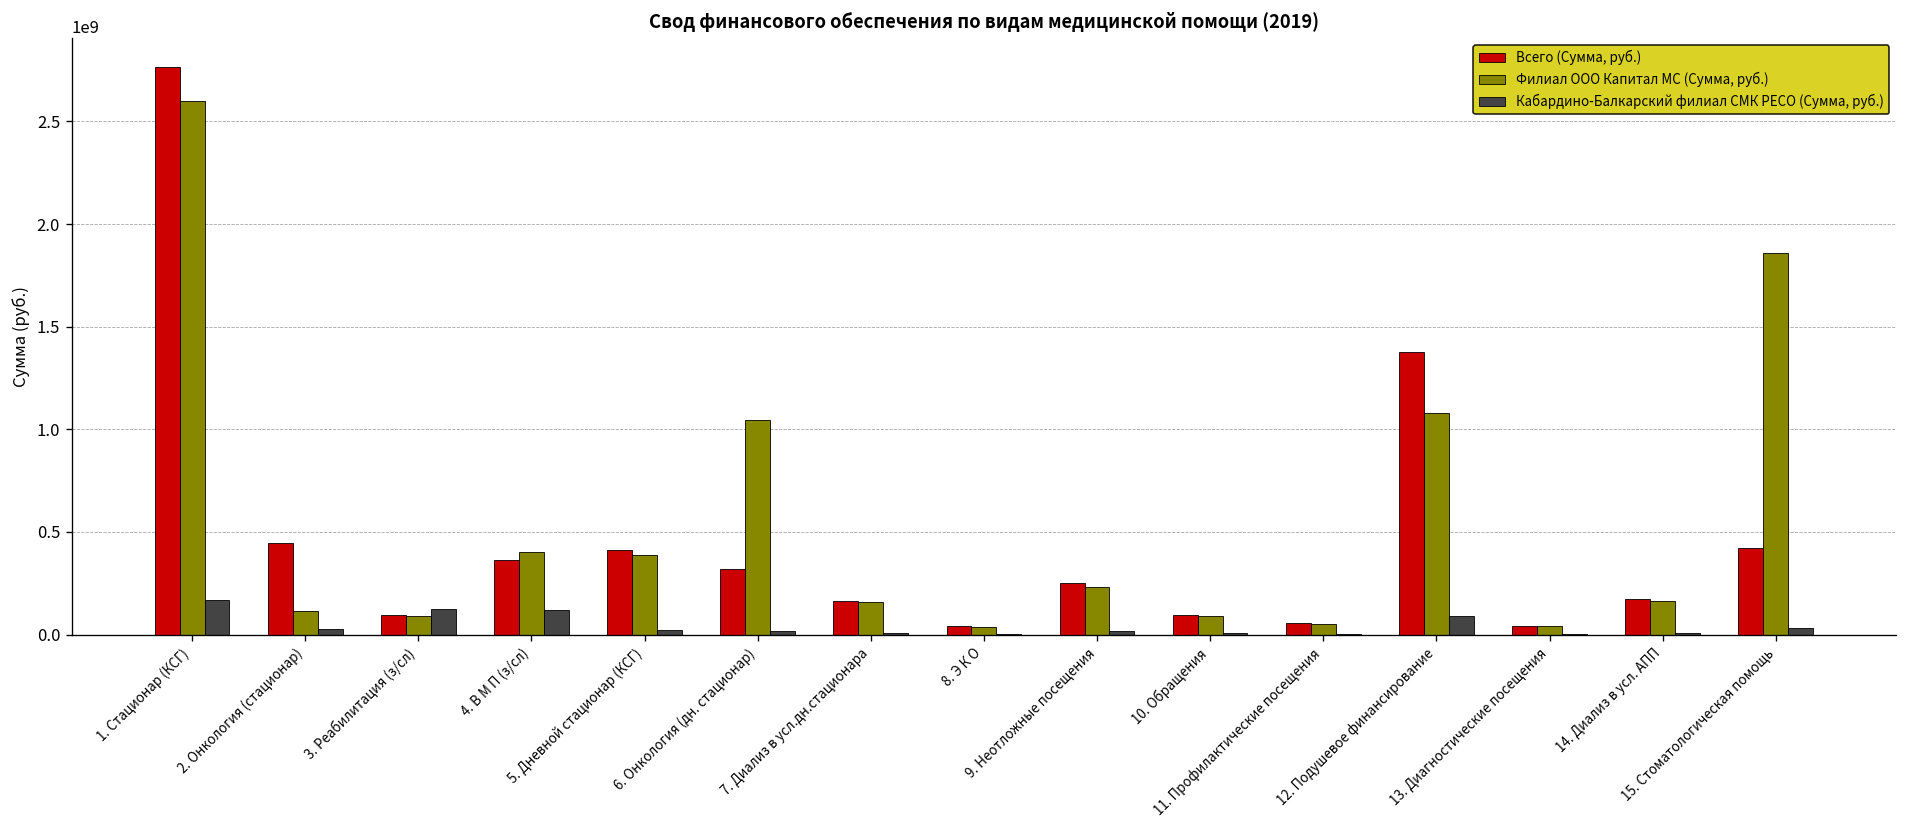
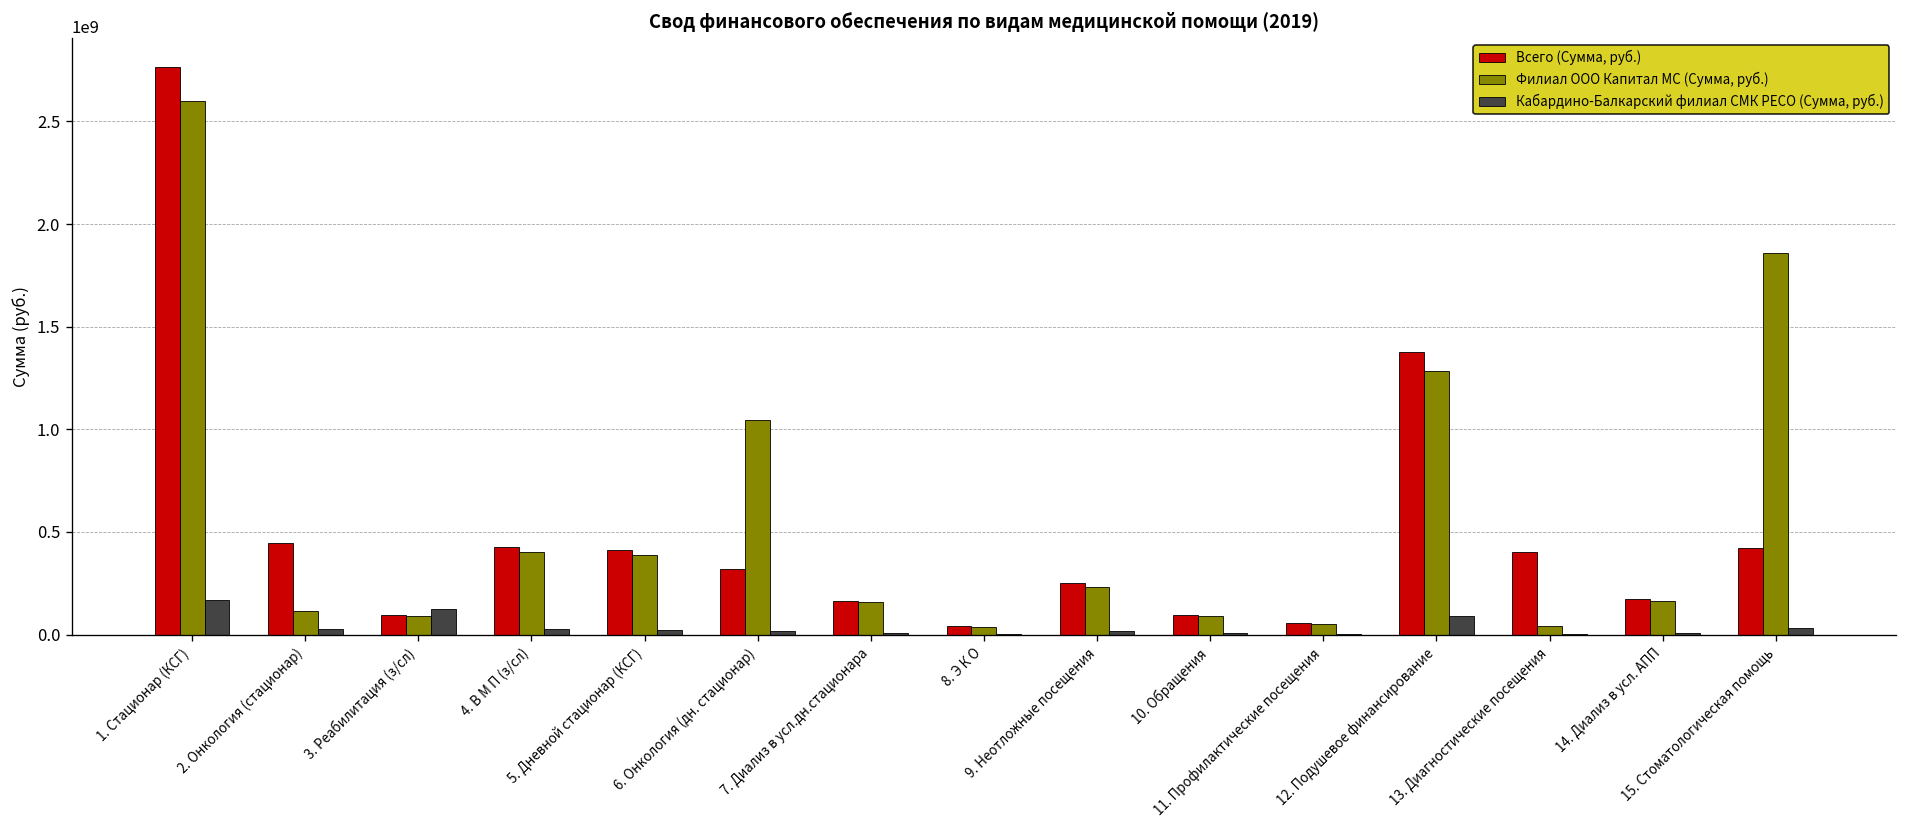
  {
    "Всего (Сумма, руб.)": {
      "1. Стационар (КСГ)": 2770000000,
      "2. Онкология (стационар)": 450000000,
      "3. Реабилитация (з/сл)": 100000000,
-     "4. В М П (з/сл)": 360000000,
+     "4. В М П (з/сл)": 430000000,
      "5. Дневной стационар (КСГ)": 410000000,
      "6. Онкология (дн. стационар)": 320000000,
      "7. Диализ в усл.дн.стационара": 160000000,
      "8. Э К О": 40000000,
      "9. Неотложные посещения": 250000000,
      "10. Обращения": 90000000,
      "11. Профилактические посещения": 60000000,
      "12. Подушевое финансирование": 1380000000,
-     "13. Диагностические посещения": 40000000,
+     "13. Диагностические посещения": 400000000,
      "14. Диализ в усл. АПП": 170000000,
      "15. Стоматологическая помощь": 420000000
    },
    "Филиал ООО Капитал МС (Сумма, руб.)": {
      "1. Стационар (КСГ)": 2600000000,
      "2. Онкология (стационар)": 110000000,
      "3. Реабилитация (з/сл)": 90000000,
      "4. В М П (з/сл)": 400000000,
      "5. Дневной стационар (КСГ)": 390000000,
      "6. Онкология (дн. стационар)": 1040000000,
      "7. Диализ в усл.дн.стационара": 160000000,
      "8. Э К О": 40000000,
      "9. Неотложные посещения": 230000000,
      "10. Обращения": 90000000,
      "11. Профилактические посещения": 50000000,
-     "12. Подушевое финансирование": 1080000000,
+     "12. Подушевое финансирование": 1290000000,
      "13. Диагностические посещения": 40000000,
      "14. Диализ в усл. АПП": 170000000,
      "15. Стоматологическая помощь": 1860000000
    },
    "Кабардино-Балкарский филиал СМК РЕСО (Сумма, руб.)": {
      "1. Стационар (КСГ)": 170000000,
      "2. Онкология (стационар)": 30000000,
      "3. Реабилитация (з/сл)": 120000000,
-     "4. В М П (з/сл)": 120000000,
+     "4. В М П (з/сл)": 30000000,
      "5. Дневной стационар (КСГ)": 20000000,
      "6. Онкология (дн. стационар)": 20000000,
      "9. Неотложные посещения": 20000000,
      "12. Подушевое финансирование": 90000000,
      "15. Стоматологическая помощь": 30000000
    }
  }
